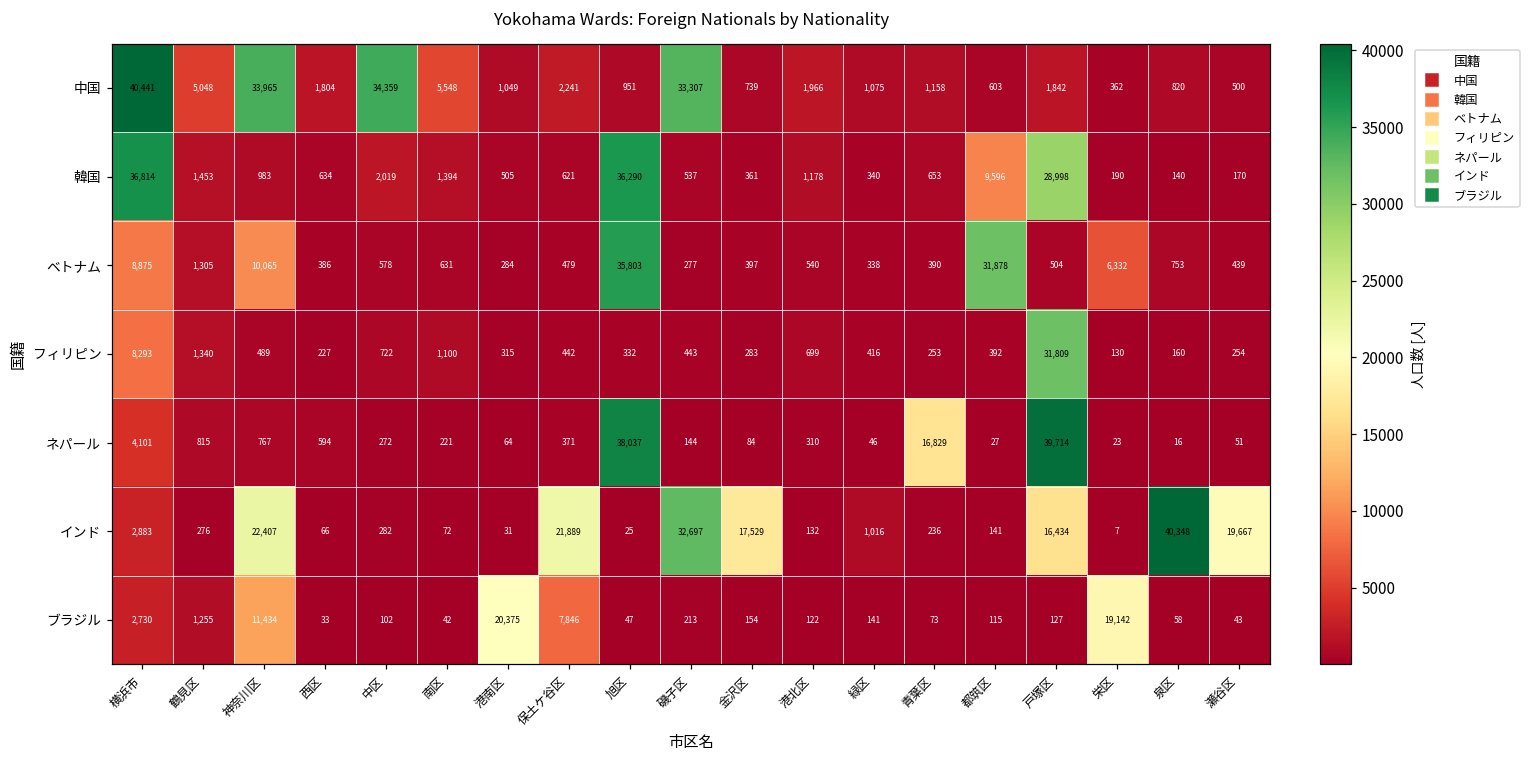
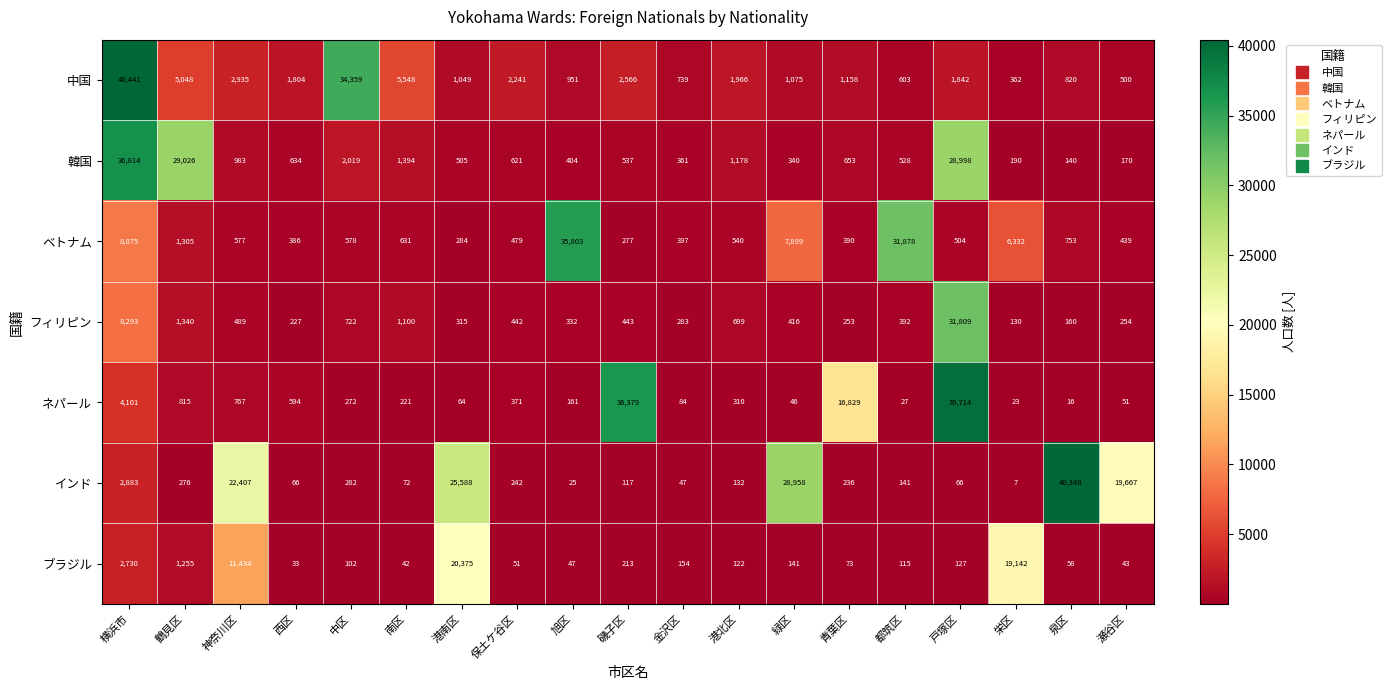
  {
    "中国": {
      "横浜市": "40,441",
      "鶴見区": "5,048",
-     "神奈川区": "33,965",
+     "神奈川区": "2,935",
      "西区": "1,804",
      "中区": "34,359",
      "南区": "5,548",
      "港南区": "1,049",
      "保土ケ谷区": "2,241",
      "旭区": "951",
-     "磯子区": "33,307",
+     "磯子区": "2,566",
      "金沢区": "739",
      "港北区": "1,966",
      "緑区": "1,075",
      "青葉区": "1,158",
      "都筑区": "603",
      "戸塚区": "1,842",
      "栄区": "362",
      "泉区": "820",
      "瀬谷区": "500"
    },
    "韓国": {
      "横浜市": "36,814",
-     "鶴見区": "1,453",
+     "鶴見区": "29,026",
      "神奈川区": "983",
      "西区": "634",
      "中区": "2,019",
      "南区": "1,394",
      "港南区": "505",
      "保土ケ谷区": "621",
-     "旭区": "36,290",
+     "旭区": "404",
      "磯子区": "537",
      "金沢区": "361",
      "港北区": "1,178",
      "緑区": "340",
      "青葉区": "653",
-     "都筑区": "9,596",
+     "都筑区": "528",
      "戸塚区": "28,998",
      "栄区": "190",
      "泉区": "140",
      "瀬谷区": "170"
    },
    "ベトナム": {
      "横浜市": "8,875",
      "鶴見区": "1,305",
-     "神奈川区": "10,065",
+     "神奈川区": "577",
      "西区": "386",
      "中区": "578",
      "南区": "631",
      "港南区": "284",
      "保土ケ谷区": "479",
      "旭区": "35,803",
      "磯子区": "277",
      "金沢区": "397",
      "港北区": "540",
-     "緑区": "338",
+     "緑区": "7,899",
      "青葉区": "390",
      "都筑区": "31,878",
      "戸塚区": "504",
      "栄区": "6,332",
      "泉区": "753",
      "瀬谷区": "439"
    },
    "フィリピン": {
      "横浜市": "8,293",
      "鶴見区": "1,340",
      "神奈川区": "489",
      "西区": "227",
      "中区": "722",
      "南区": "1,100",
      "港南区": "315",
      "保土ケ谷区": "442",
      "旭区": "332",
      "磯子区": "443",
      "金沢区": "283",
      "港北区": "699",
      "緑区": "416",
      "青葉区": "253",
      "都筑区": "392",
      "戸塚区": "31,809",
      "栄区": "130",
      "泉区": "160",
      "瀬谷区": "254"
    },
    "ネパール": {
      "横浜市": "4,101",
      "鶴見区": "815",
      "神奈川区": "767",
      "西区": "594",
      "中区": "272",
      "南区": "221",
      "港南区": "64",
      "保土ケ谷区": "371",
-     "旭区": "38,037",
-     "磯子区": "144",
+     "旭区": "161",
+     "磯子区": "36,379",
      "金沢区": "84",
      "港北区": "310",
      "緑区": "46",
      "青葉区": "16,829",
      "都筑区": "27",
      "戸塚区": "39,714",
      "栄区": "23",
      "泉区": "16",
      "瀬谷区": "51"
    },
    "インド": {
      "横浜市": "2,883",
      "鶴見区": "276",
      "神奈川区": "22,407",
      "西区": "66",
      "中区": "282",
      "南区": "72",
-     "港南区": "31",
-     "保土ケ谷区": "21,889",
+     "港南区": "25,588",
+     "保土ケ谷区": "242",
      "旭区": "25",
-     "磯子区": "32,697",
-     "金沢区": "17,529",
+     "磯子区": "117",
+     "金沢区": "47",
      "港北区": "132",
-     "緑区": "1,016",
+     "緑区": "28,958",
      "青葉区": "236",
      "都筑区": "141",
-     "戸塚区": "16,434",
+     "戸塚区": "66",
      "栄区": "7",
      "泉区": "40,348",
      "瀬谷区": "19,667"
    },
    "ブラジル": {
      "横浜市": "2,730",
      "鶴見区": "1,255",
      "神奈川区": "11,434",
      "西区": "33",
      "中区": "102",
      "南区": "42",
      "港南区": "20,375",
-     "保土ケ谷区": "7,846",
+     "保土ケ谷区": "51",
      "旭区": "47",
      "磯子区": "213",
      "金沢区": "154",
      "港北区": "122",
      "緑区": "141",
      "青葉区": "73",
      "都筑区": "115",
      "戸塚区": "127",
      "栄区": "19,142",
      "泉区": "58",
      "瀬谷区": "43"
    }
  }
